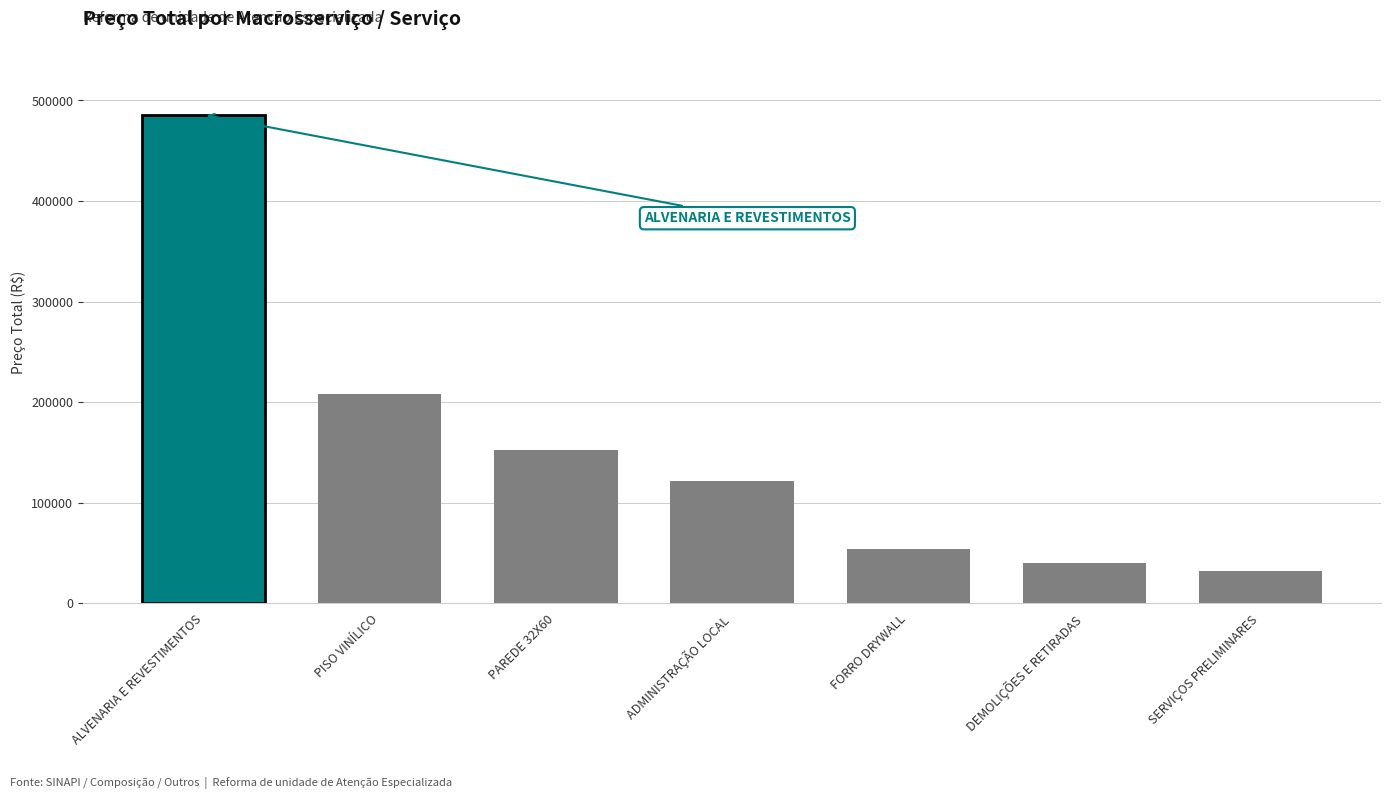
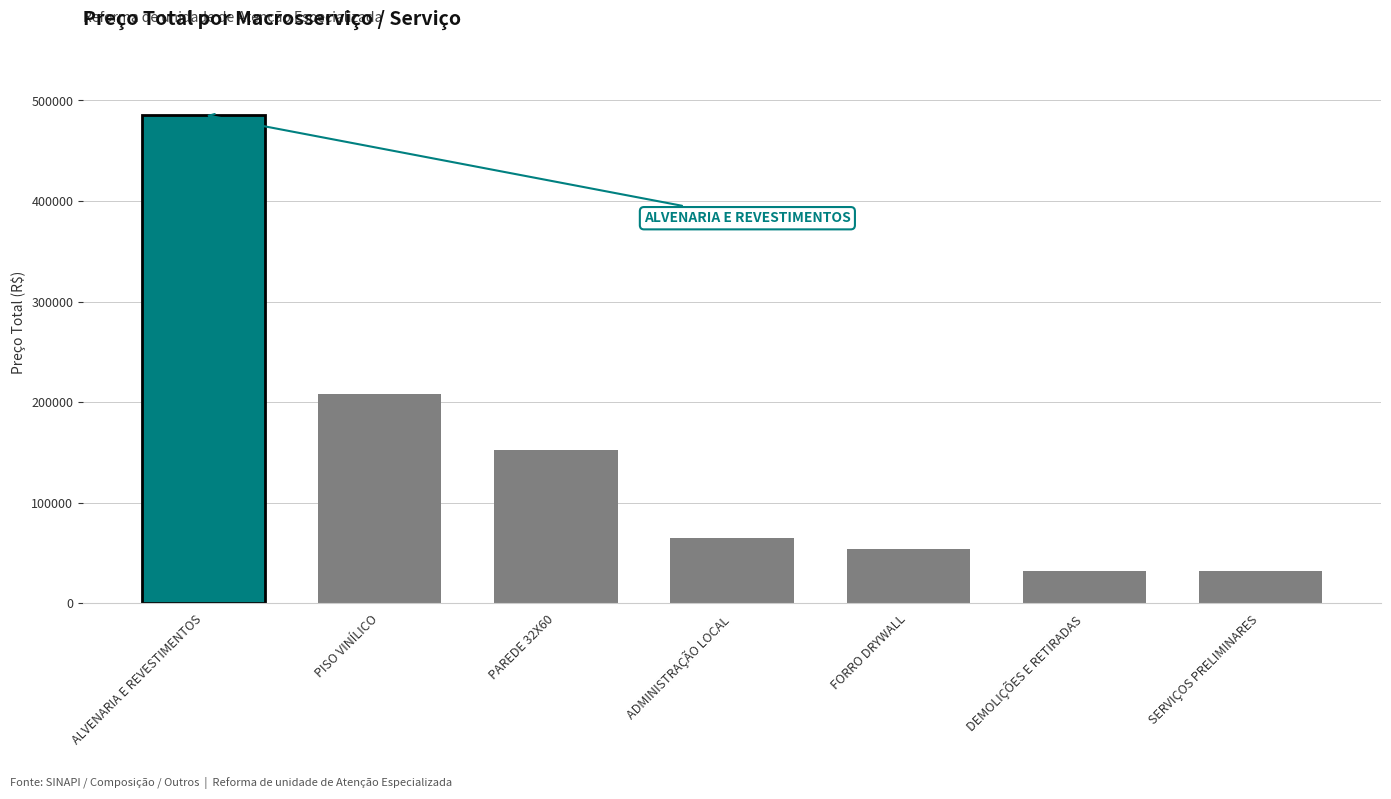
  {
    "ALVENARIA E REVESTIMENTOS": 486000,
    "PISO VINÍLICO": 208000,
    "PAREDE 32X60": 153000,
-   "ADMINISTRAÇÃO LOCAL": 122000,
+   "ADMINISTRAÇÃO LOCAL": 65000,
    "FORRO DRYWALL": 54000,
-   "DEMOLIÇÕES E RETIRADAS": 40000,
+   "DEMOLIÇÕES E RETIRADAS": 32000,
    "SERVIÇOS PRELIMINARES": 32000
  }
